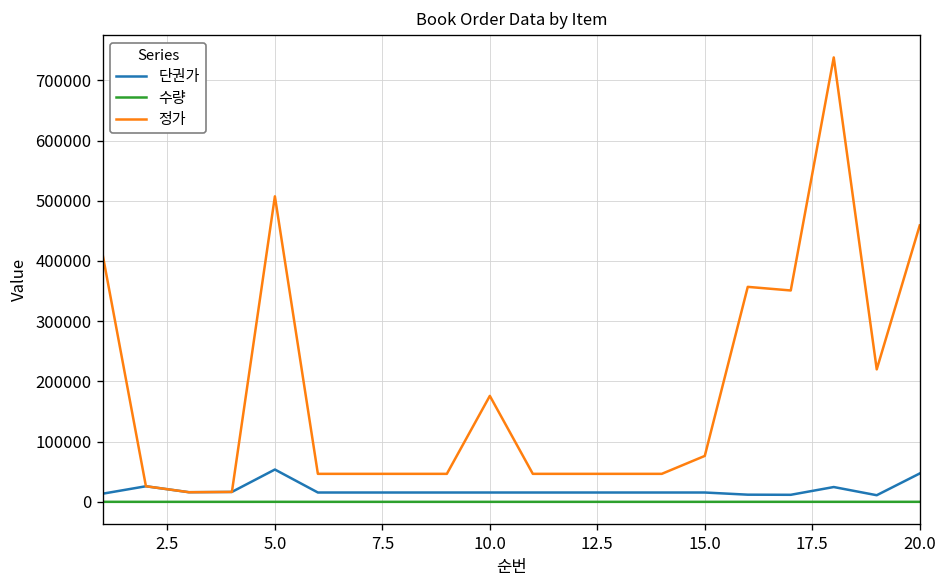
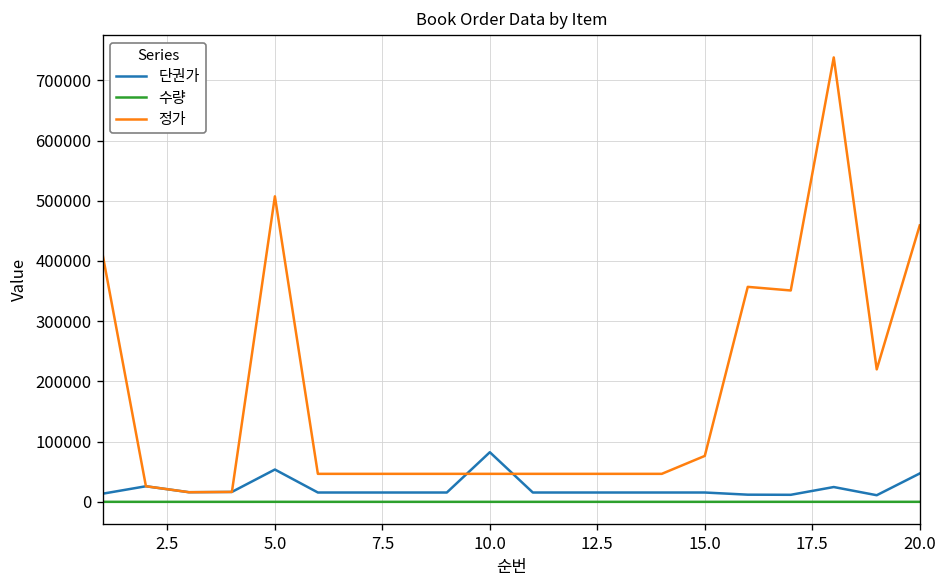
  {
    "단권가": {
      "5.0": 50000,
-     "10.0": 20000,
+     "10.0": 80000,
      "15.0": 20000,
      "20.0": 50000
    },
    "수량": {
      "5.0": 0,
      "10.0": 0,
      "15.0": 0,
      "20.0": 0
    },
    "정가": {
      "5.0": 510000,
-     "10.0": 180000,
+     "10.0": 50000,
      "15.0": 80000,
      "20.0": 460000
    }
  }
